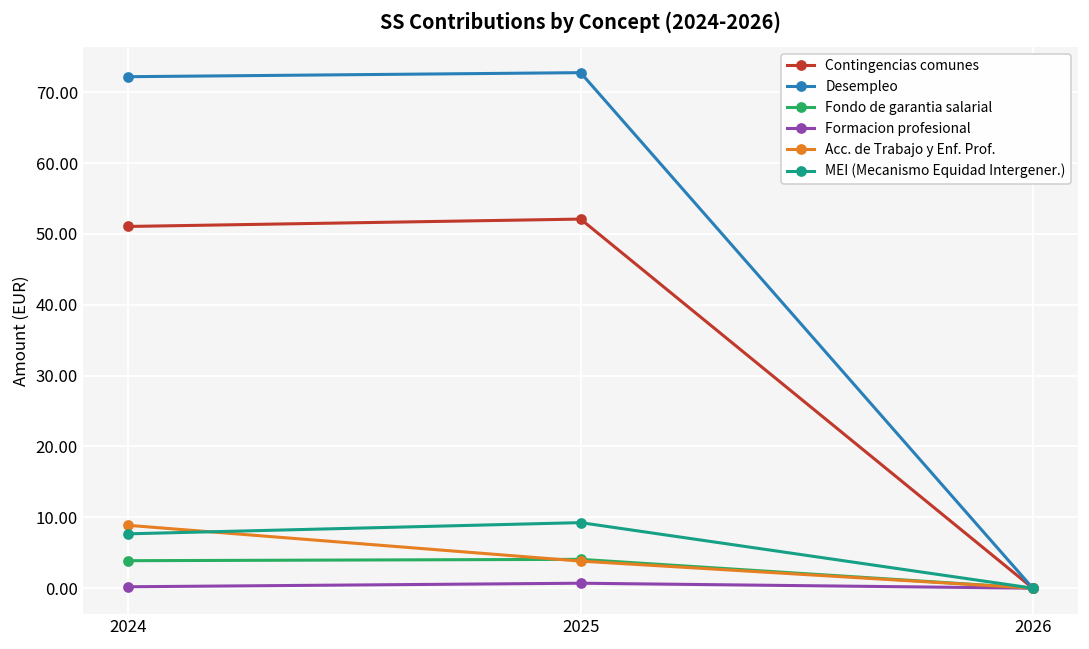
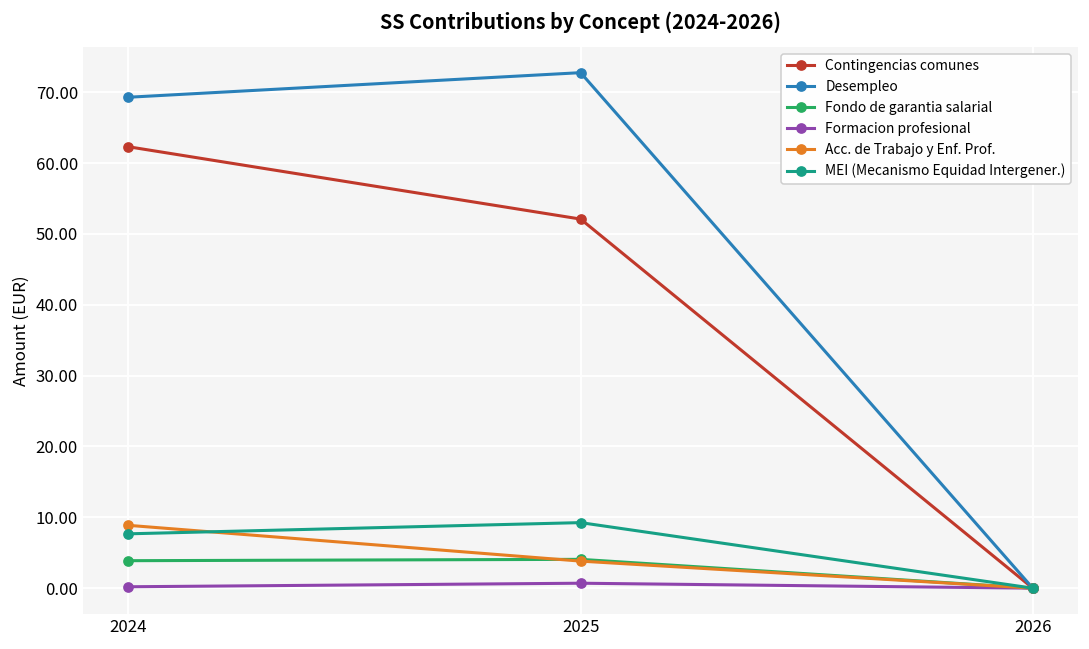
  {
    "Contingencias comunes": {
-     "2024": 51,
+     "2024": 62,
      "2025": 52
    },
    "Desempleo": {
-     "2024": 72,
+     "2024": 69,
      "2025": 73
    },
    "Formacion profesional": {
      "2024": 0,
      "2025": 1
    },
    "Acc. de Trabajo y Enf. Prof.": {
      "2024": 9
    }
  }
